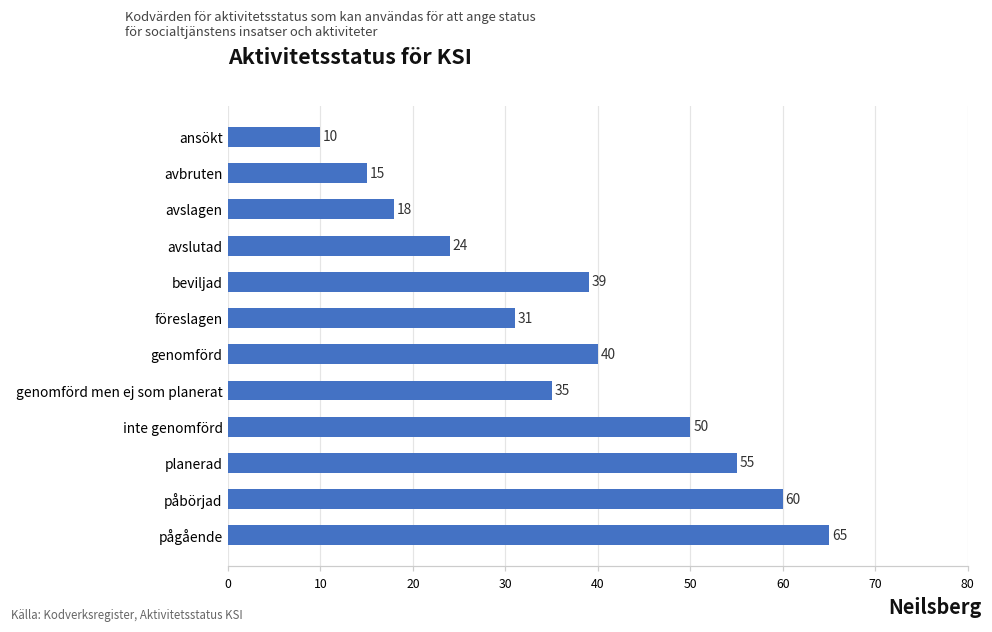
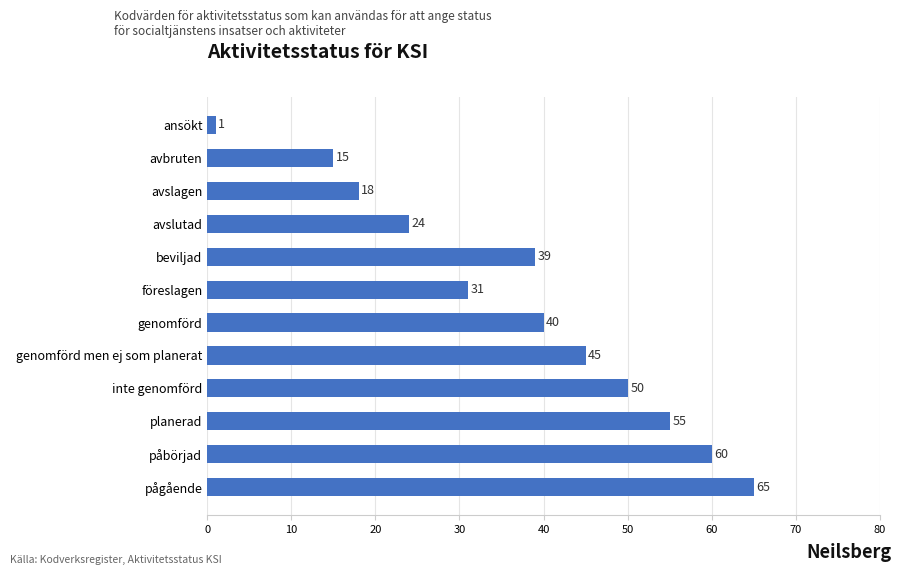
  {
-   "ansökt": 10,
+   "ansökt": 1,
    "avbruten": 15,
    "avslagen": 18,
    "avslutad": 24,
    "beviljad": 39,
    "föreslagen": 31,
    "genomförd": 40,
-   "genomförd men ej som planerat": 35,
+   "genomförd men ej som planerat": 45,
    "inte genomförd": 50,
    "planerad": 55,
    "påbörjad": 60,
    "pågående": 65
  }
